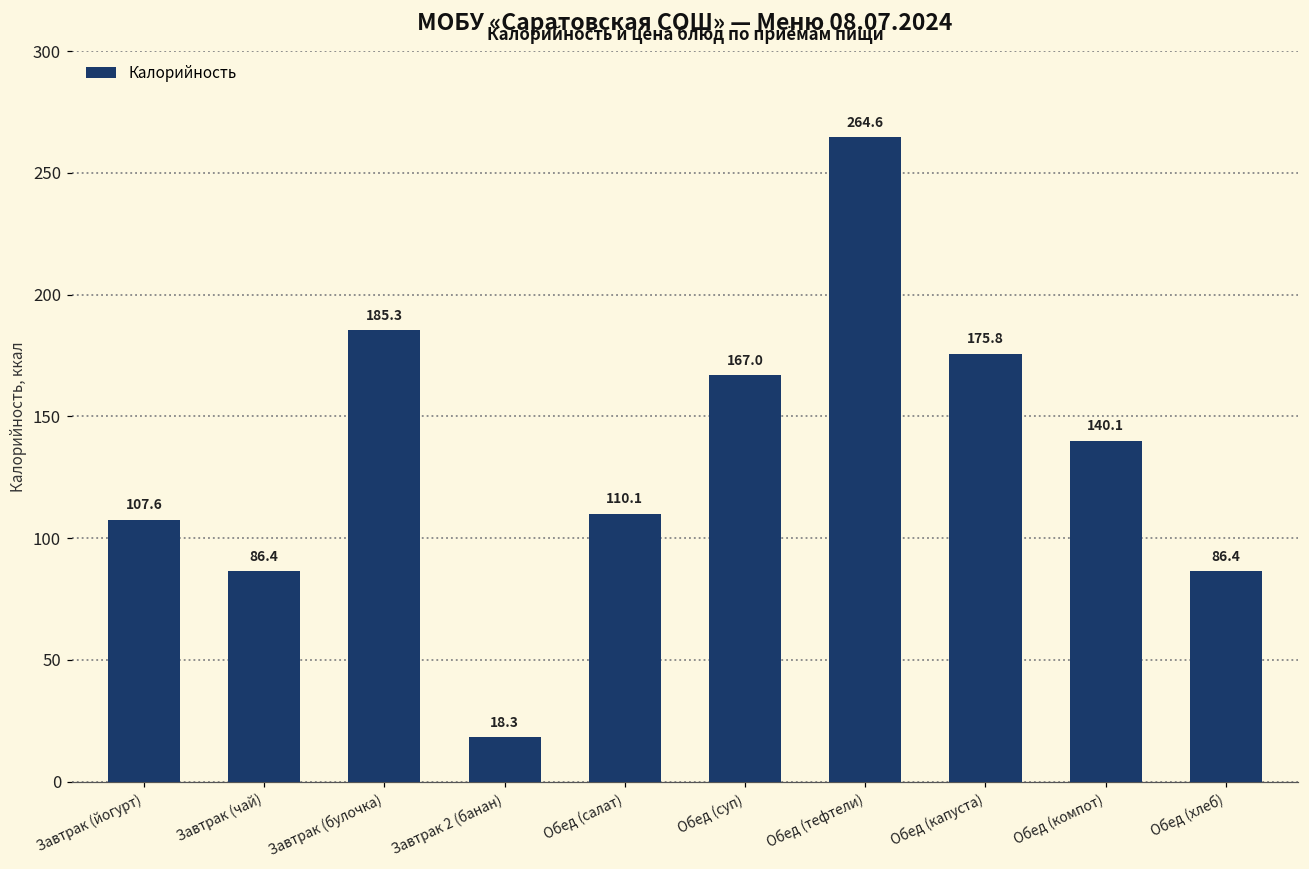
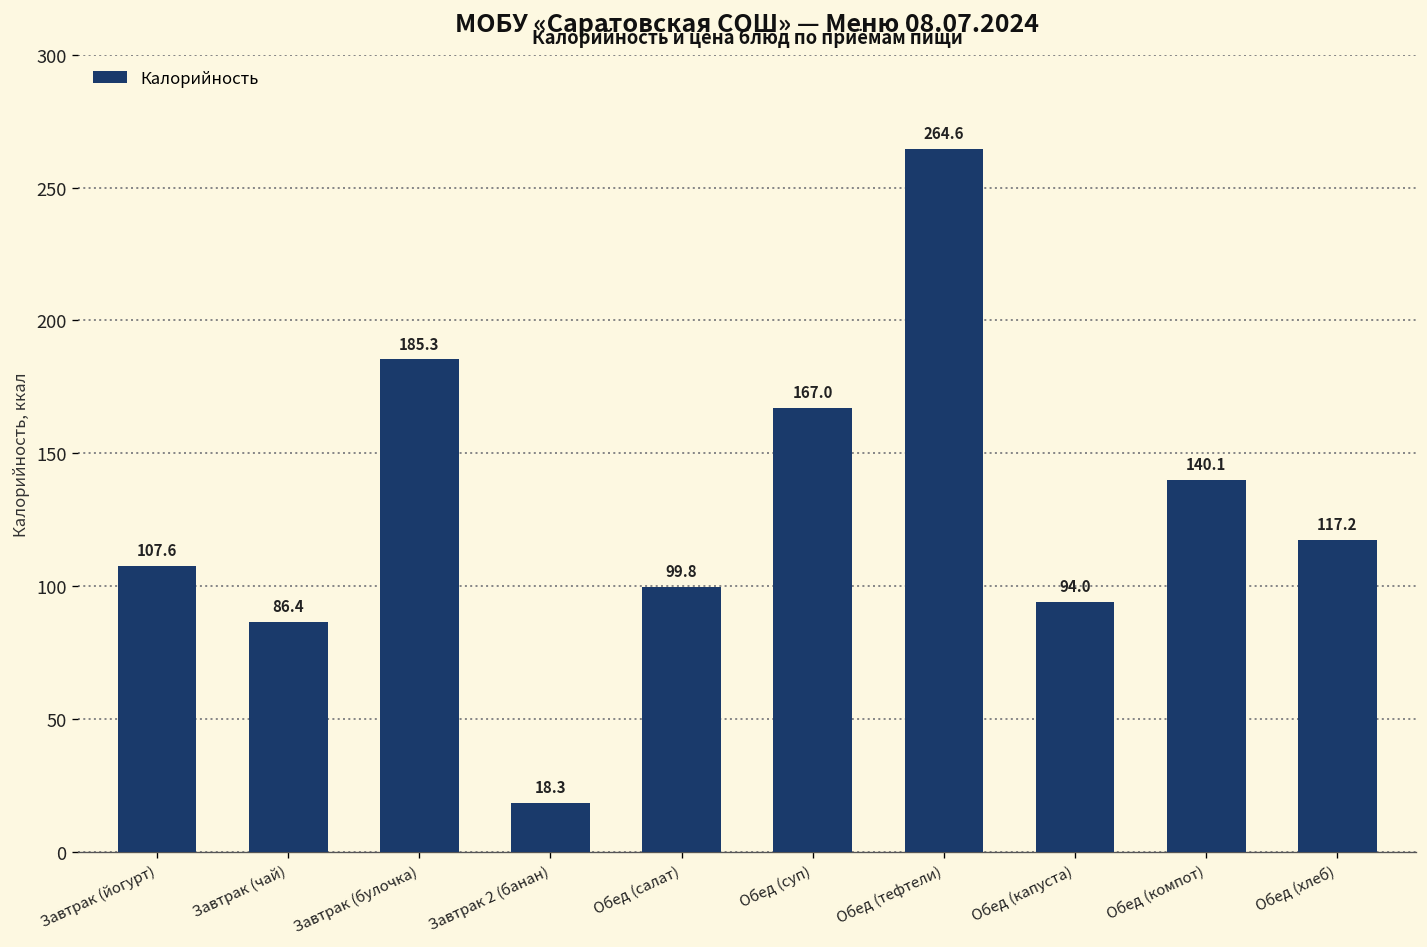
  {
    "Завтрак (йогурт)": 107.6,
    "Завтрак (чай)": 86.4,
    "Завтрак (булочка)": 185.3,
    "Завтрак 2 (банан)": 18.3,
-   "Обед (салат)": 110.1,
+   "Обед (салат)": 99.8,
    "Обед (суп)": 167.0,
    "Обед (тефтели)": 264.6,
-   "Обед (капуста)": 175.8,
+   "Обед (капуста)": 94.0,
    "Обед (компот)": 140.1,
-   "Обед (хлеб)": 86.4
+   "Обед (хлеб)": 117.2
  }
